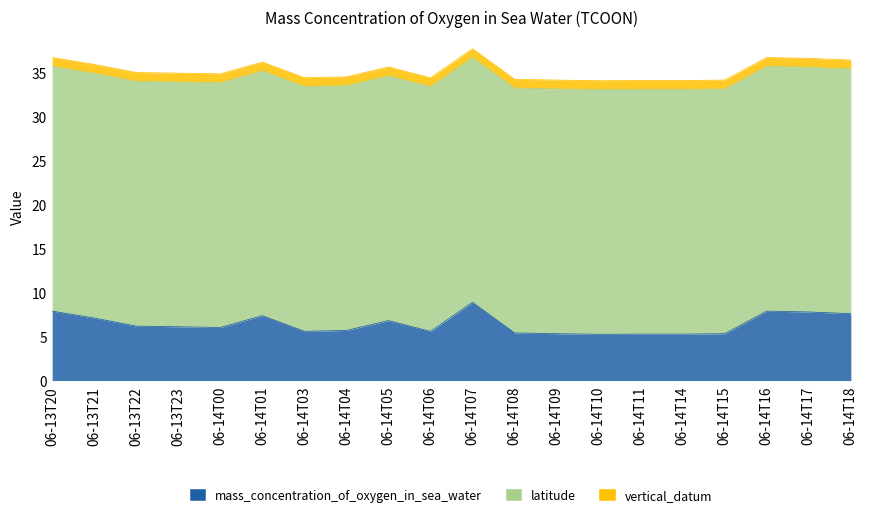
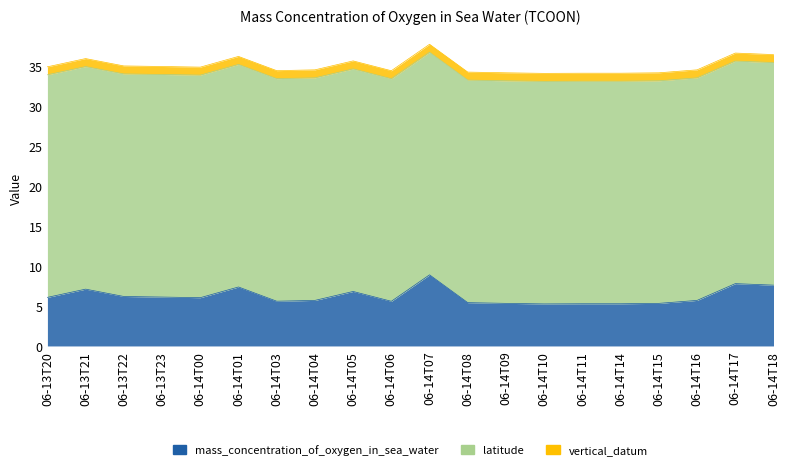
  {
    "mass_concentration_of_oxygen_in_sea_water": {
-     "06-13T20": 8,
+     "06-13T20": 6,
      "06-13T21": 7,
      "06-13T22": 6,
      "06-13T23": 6,
      "06-14T00": 6,
      "06-14T01": 7,
      "06-14T03": 6,
      "06-14T04": 6,
      "06-14T05": 7,
      "06-14T06": 6,
      "06-14T07": 9,
      "06-14T08": 5,
      "06-14T09": 5,
      "06-14T10": 5,
      "06-14T11": 5,
      "06-14T14": 5,
      "06-14T15": 5,
-     "06-14T16": 8,
+     "06-14T16": 6,
      "06-14T17": 8,
      "06-14T18": 8
    },
    "latitude": {
      "06-13T20": 28,
      "06-13T21": 28,
      "06-13T22": 28,
      "06-13T23": 28,
      "06-14T00": 28,
      "06-14T01": 28,
      "06-14T03": 28,
      "06-14T04": 28,
      "06-14T05": 28,
      "06-14T06": 28,
      "06-14T07": 28,
      "06-14T08": 28,
      "06-14T09": 28,
      "06-14T10": 28,
      "06-14T11": 28,
      "06-14T14": 28,
      "06-14T15": 28,
      "06-14T16": 28,
      "06-14T17": 28,
      "06-14T18": 28
    },
    "vertical_datum": {
      "06-13T20": 1,
      "06-13T21": 1,
      "06-13T22": 1,
      "06-13T23": 1,
      "06-14T00": 1,
      "06-14T01": 1,
      "06-14T03": 1,
      "06-14T04": 1,
      "06-14T05": 1,
      "06-14T06": 1,
      "06-14T07": 1,
      "06-14T08": 1,
      "06-14T09": 1,
      "06-14T10": 1,
      "06-14T11": 1,
      "06-14T14": 1,
      "06-14T15": 1,
      "06-14T16": 1,
      "06-14T17": 1,
      "06-14T18": 1
    }
  }
